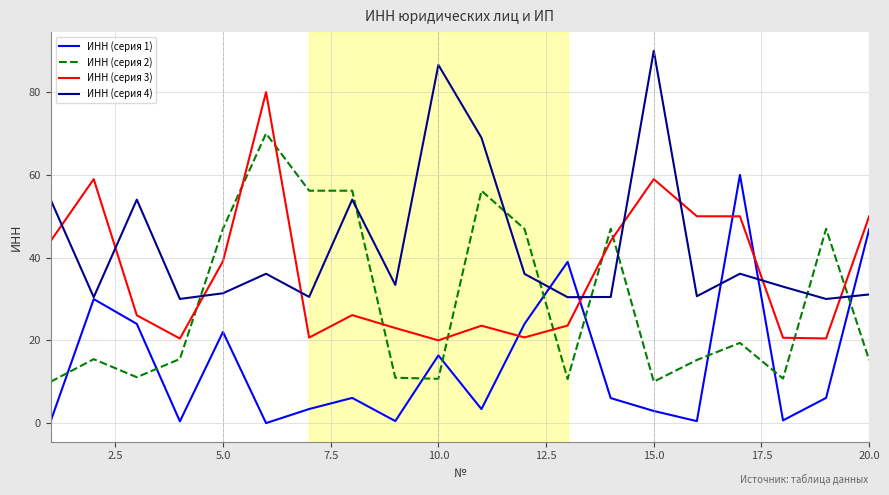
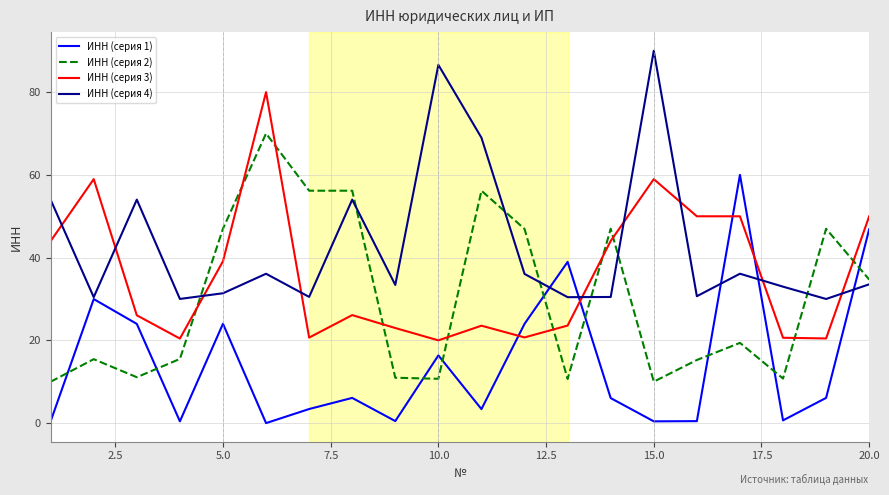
  {
    "ИНН (серия 1)": {
-     "5.0": 22,
+     "5.0": 24,
      "10.0": 16,
-     "15.0": 3,
+     "15.0": 0,
      "20.0": 47
    },
    "ИНН (серия 2)": {
      "5.0": 47,
      "10.0": 11,
      "15.0": 10,
-     "20.0": 15
+     "20.0": 35
    },
    "ИНН (серия 3)": {
      "5.0": 39,
      "10.0": 20,
      "15.0": 59,
      "20.0": 50
    },
    "ИНН (серия 4)": {
      "5.0": 31,
      "10.0": 87,
      "15.0": 90,
-     "20.0": 31
+     "20.0": 34
    }
  }
